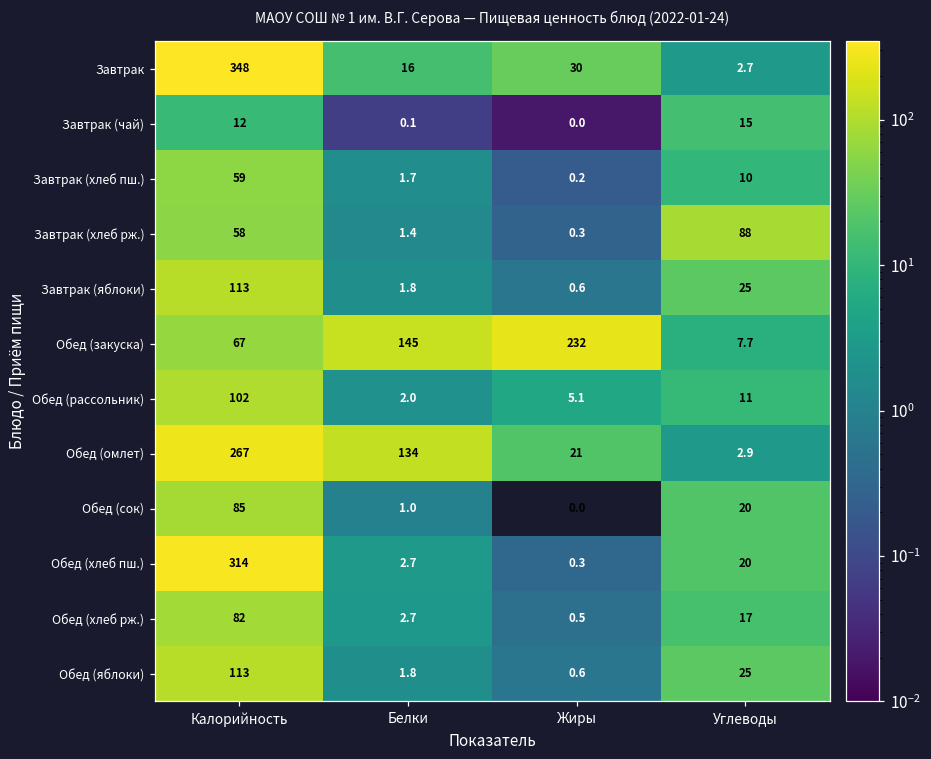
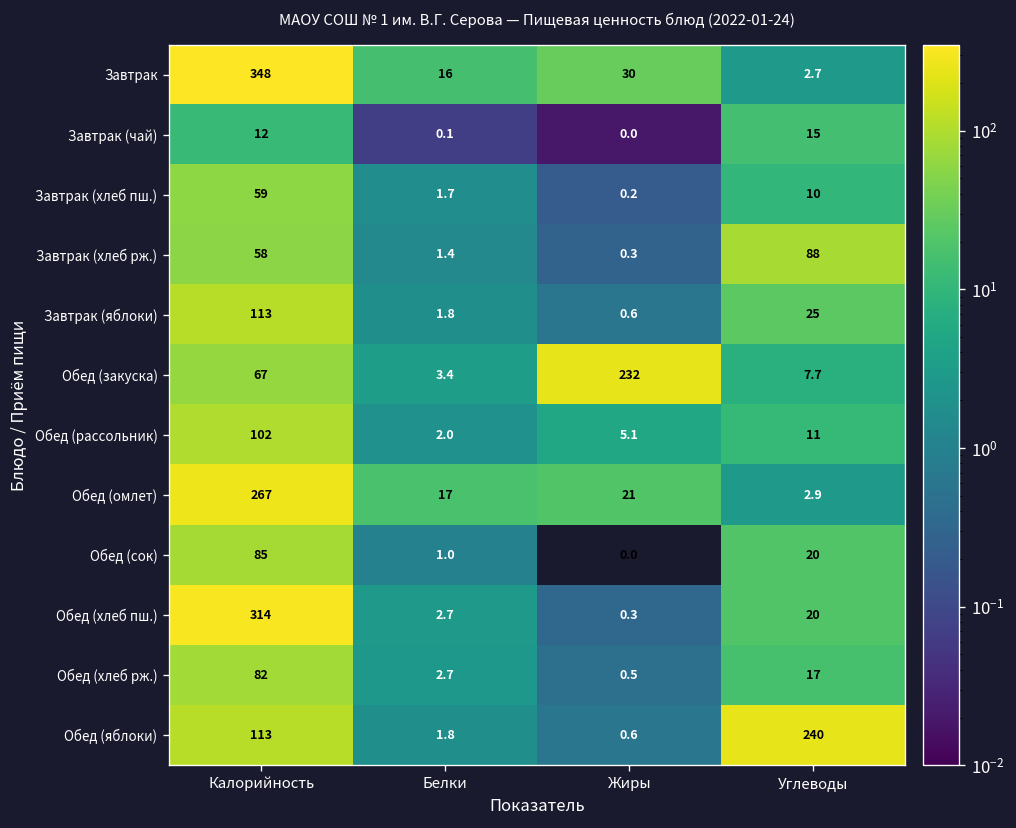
  {
    "Завтрак": {
      "Калорийность": 348,
      "Белки": 16,
      "Жиры": 30,
      "Углеводы": 2.7
    },
    "Завтрак (чай)": {
      "Калорийность": 12,
      "Белки": 0.1,
      "Жиры": 0.0,
      "Углеводы": 15
    },
    "Завтрак (хлеб пш.)": {
      "Калорийность": 59,
      "Белки": 1.7,
      "Жиры": 0.2,
      "Углеводы": 10
    },
    "Завтрак (хлеб рж.)": {
      "Калорийность": 58,
      "Белки": 1.4,
      "Жиры": 0.3,
      "Углеводы": 88
    },
    "Завтрак (яблоки)": {
      "Калорийность": 113,
      "Белки": 1.8,
      "Жиры": 0.6,
      "Углеводы": 25
    },
    "Обед (закуска)": {
      "Калорийность": 67,
-     "Белки": 145,
+     "Белки": 3.4,
      "Жиры": 232,
      "Углеводы": 7.7
    },
    "Обед (рассольник)": {
      "Калорийность": 102,
      "Белки": 2.0,
      "Жиры": 5.1,
      "Углеводы": 11
    },
    "Обед (омлет)": {
      "Калорийность": 267,
-     "Белки": 134,
+     "Белки": 17,
      "Жиры": 21,
      "Углеводы": 2.9
    },
    "Обед (сок)": {
      "Калорийность": 85,
      "Белки": 1.0,
      "Углеводы": 20
    },
    "Обед (хлеб пш.)": {
      "Калорийность": 314,
      "Белки": 2.7,
      "Жиры": 0.3,
      "Углеводы": 20
    },
    "Обед (хлеб рж.)": {
      "Калорийность": 82,
      "Белки": 2.7,
      "Жиры": 0.5,
      "Углеводы": 17
    },
    "Обед (яблоки)": {
      "Калорийность": 113,
      "Белки": 1.8,
      "Жиры": 0.6,
-     "Углеводы": 25
+     "Углеводы": 240
    }
  }
